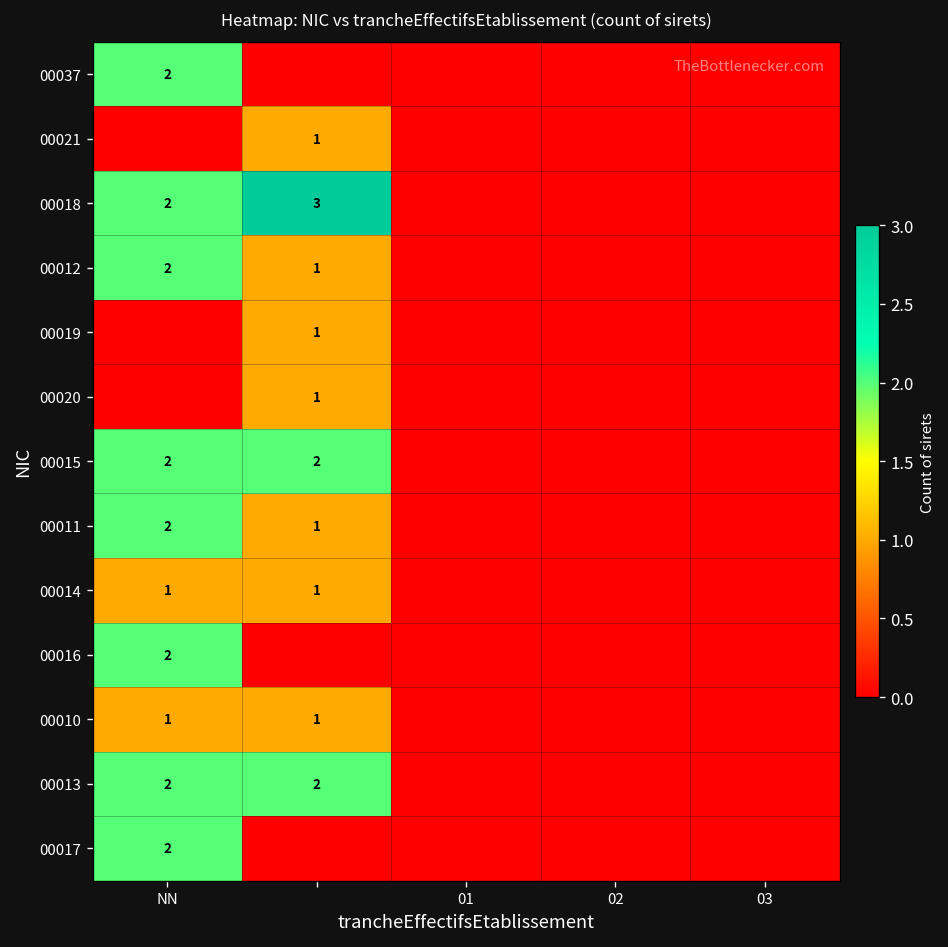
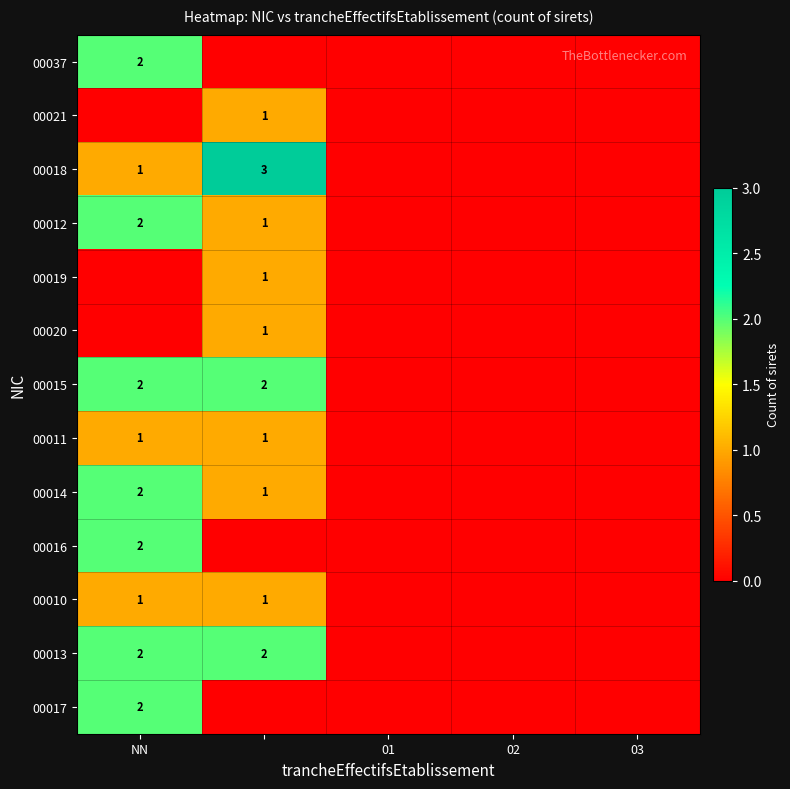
  {
    "00037": {
      "NN": 2
    },
    "00018": {
-     "NN": 2
+     "NN": 1
    },
    "00012": {
      "NN": 2
    },
    "00015": {
      "NN": 2
    },
    "00011": {
-     "NN": 2
+     "NN": 1
    },
    "00014": {
-     "NN": 1
+     "NN": 2
    },
    "00016": {
      "NN": 2
    },
    "00010": {
      "NN": 1
    },
    "00013": {
      "NN": 2
    },
    "00017": {
      "NN": 2
    }
  }
